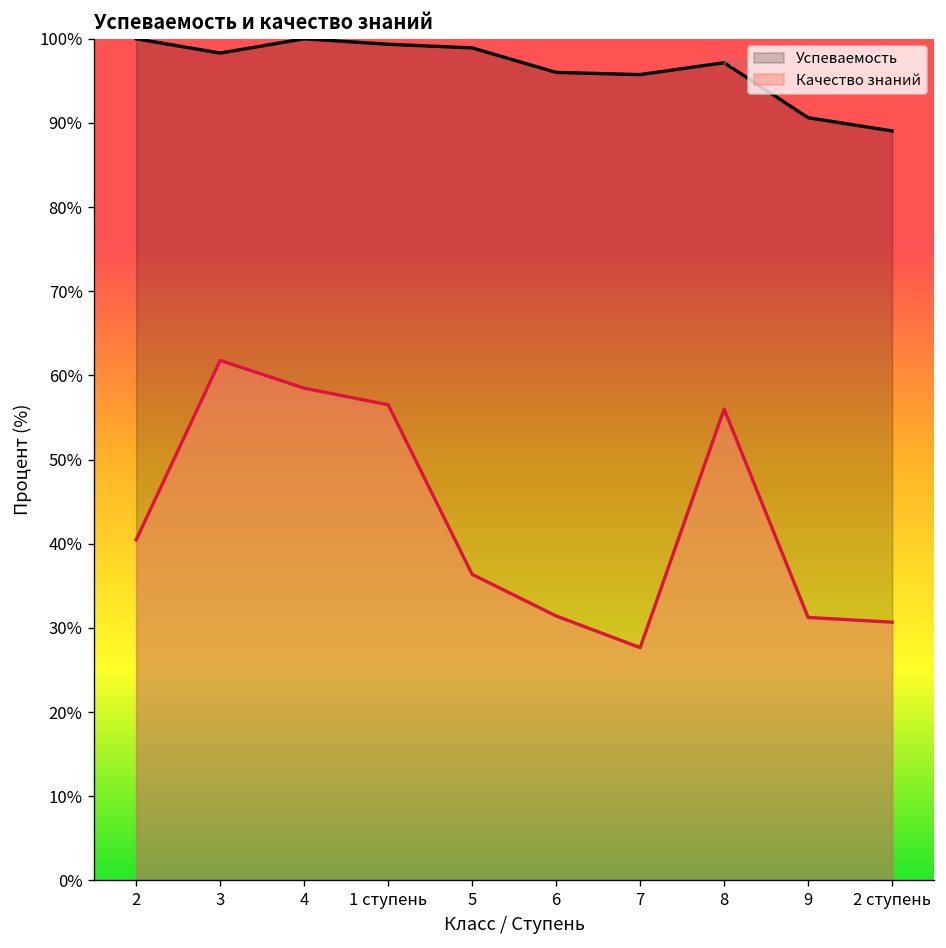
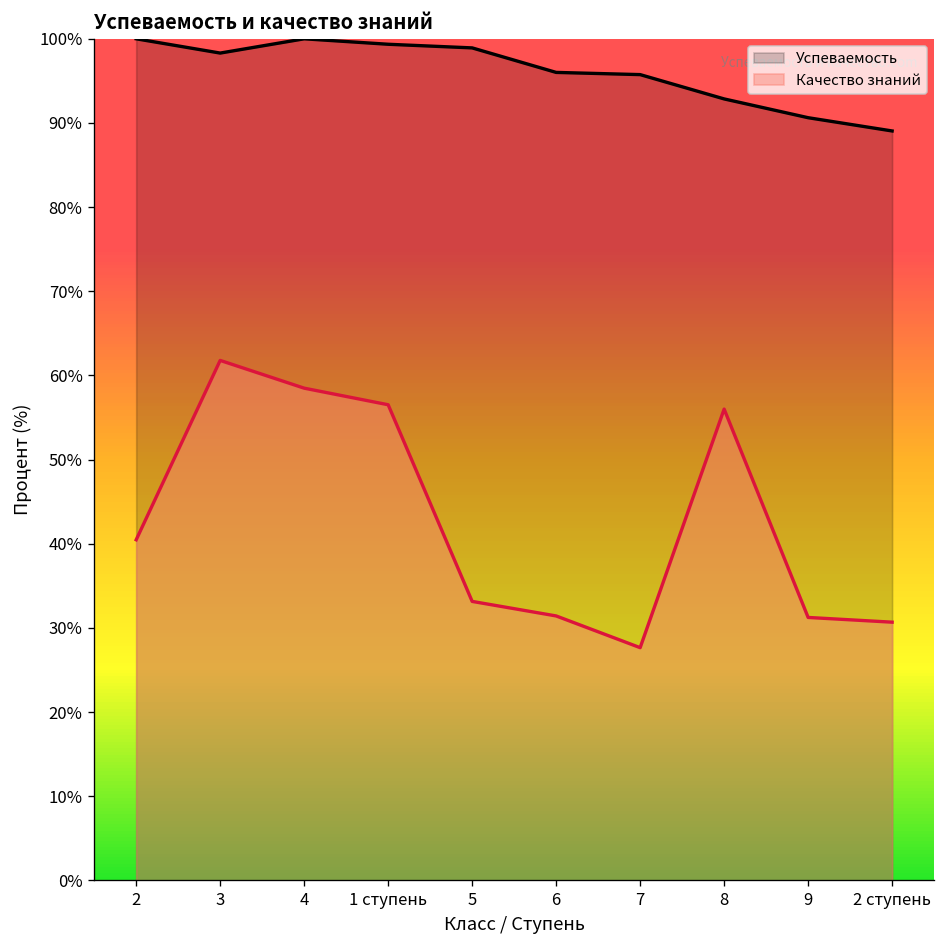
  {
    "Успеваемость": {
      "2": "100%",
      "3": "98%",
      "4": "100%",
      "1 ступень": "99%",
      "5": "99%",
      "6": "96%",
      "7": "96%",
-     "8": "97%",
+     "8": "93%",
      "9": "91%",
      "2 ступень": "89%"
    },
    "Качество знаний": {
      "2": "40%",
      "3": "62%",
      "4": "58%",
      "1 ступень": "57%",
-     "5": "36%",
+     "5": "33%",
      "6": "31%",
      "7": "28%",
      "8": "56%",
      "9": "31%",
      "2 ступень": "31%"
    }
  }
